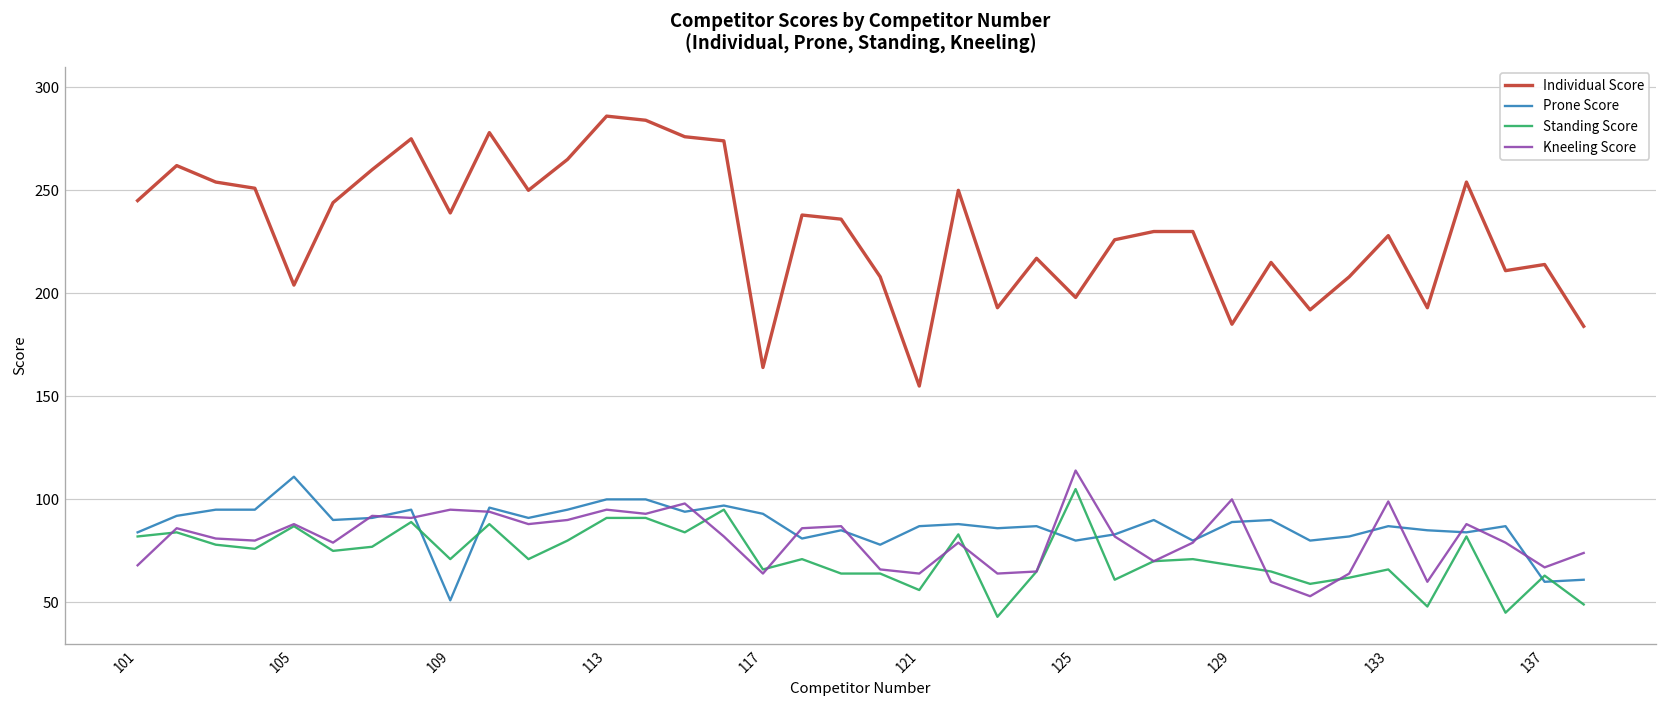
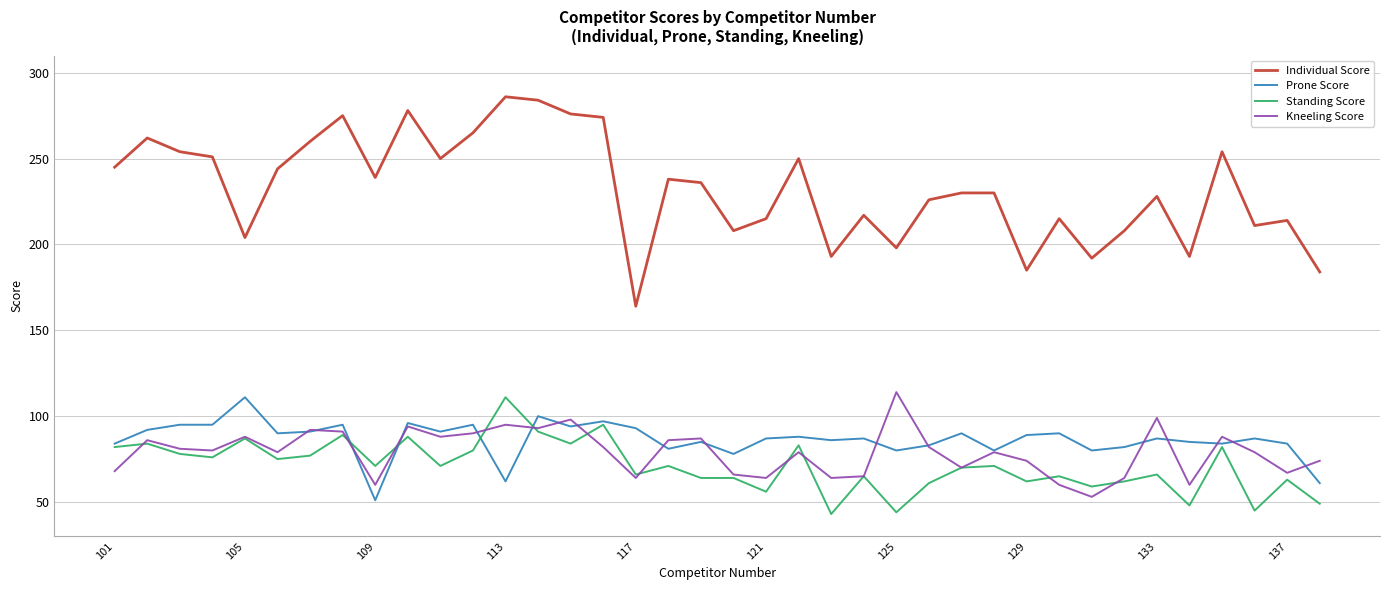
  {
    "Individual Score": {
      "101": 245,
      "105": 204,
      "109": 239,
      "113": 286,
      "117": 164,
-     "121": 155,
+     "121": 215,
      "125": 198,
      "129": 185,
      "133": 228,
      "137": 214
    },
    "Prone Score": {
      "101": 84,
      "105": 111,
      "109": 51,
-     "113": 100,
+     "113": 62,
      "117": 93,
      "121": 87,
      "125": 80,
      "129": 89,
      "133": 87,
-     "137": 60
+     "137": 84
    },
    "Standing Score": {
      "101": 82,
      "109": 71,
-     "113": 91,
+     "113": 111,
      "117": 66,
      "121": 56,
-     "125": 105,
-     "129": 68,
+     "125": 44,
+     "129": 62,
      "133": 66,
      "137": 63
    },
    "Kneeling Score": {
      "101": 68,
-     "109": 95,
+     "109": 60,
      "113": 95,
      "117": 64,
      "121": 64,
      "125": 114,
-     "129": 100,
+     "129": 74,
      "133": 99,
      "137": 67
    }
  }
